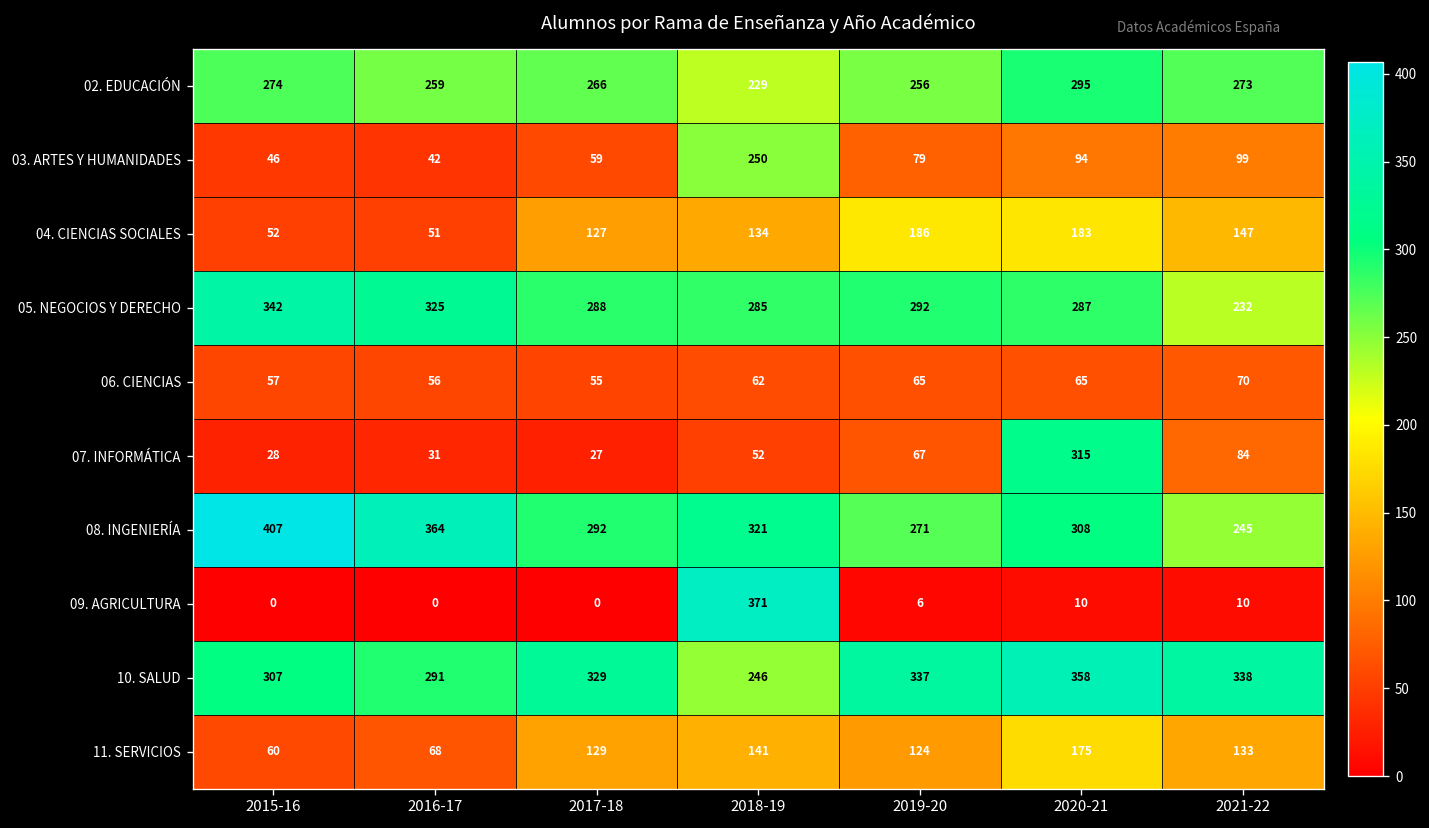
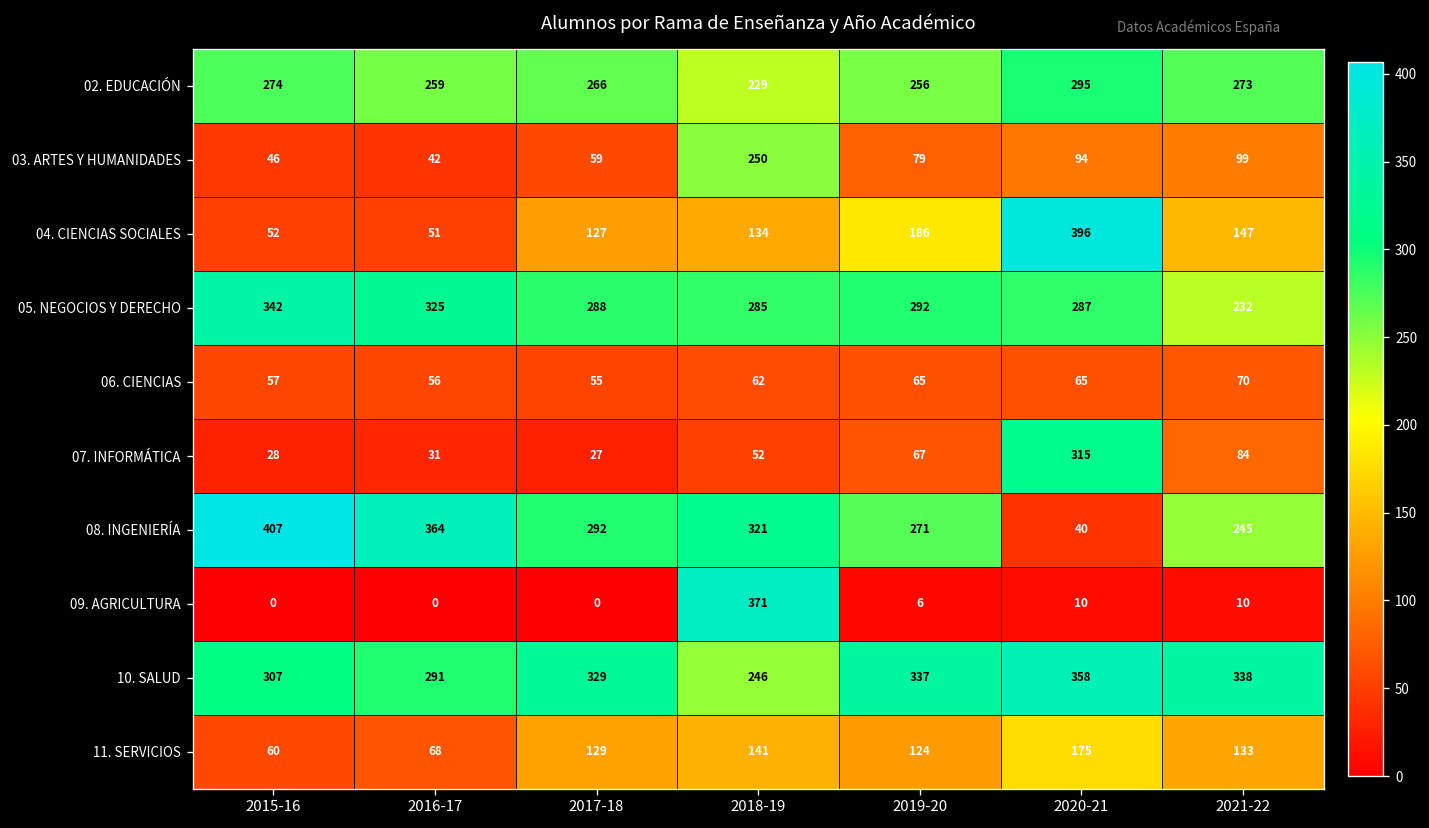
  {
    "02. EDUCACIÓN": {
      "2015-16": 274,
      "2016-17": 259,
      "2017-18": 266,
      "2018-19": 229,
      "2019-20": 256,
      "2020-21": 295,
      "2021-22": 273
    },
    "03. ARTES Y HUMANIDADES": {
      "2015-16": 46,
      "2016-17": 42,
      "2017-18": 59,
      "2018-19": 250,
      "2019-20": 79,
      "2020-21": 94,
      "2021-22": 99
    },
    "04. CIENCIAS SOCIALES": {
      "2015-16": 52,
      "2016-17": 51,
      "2017-18": 127,
      "2018-19": 134,
      "2019-20": 186,
-     "2020-21": 183,
+     "2020-21": 396,
      "2021-22": 147
    },
    "05. NEGOCIOS Y DERECHO": {
      "2015-16": 342,
      "2016-17": 325,
      "2017-18": 288,
      "2018-19": 285,
      "2019-20": 292,
      "2020-21": 287,
      "2021-22": 232
    },
    "06. CIENCIAS": {
      "2015-16": 57,
      "2016-17": 56,
      "2017-18": 55,
      "2018-19": 62,
      "2019-20": 65,
      "2020-21": 65,
      "2021-22": 70
    },
    "07. INFORMÁTICA": {
      "2015-16": 28,
      "2016-17": 31,
      "2017-18": 27,
      "2018-19": 52,
      "2019-20": 67,
      "2020-21": 315,
      "2021-22": 84
    },
    "08. INGENIERÍA": {
      "2015-16": 407,
      "2016-17": 364,
      "2017-18": 292,
      "2018-19": 321,
      "2019-20": 271,
-     "2020-21": 308,
+     "2020-21": 40,
      "2021-22": 245
    },
    "09. AGRICULTURA": {
      "2015-16": 0,
      "2016-17": 0,
      "2017-18": 0,
      "2018-19": 371,
      "2019-20": 6,
      "2020-21": 10,
      "2021-22": 10
    },
    "10. SALUD": {
      "2015-16": 307,
      "2016-17": 291,
      "2017-18": 329,
      "2018-19": 246,
      "2019-20": 337,
      "2020-21": 358,
      "2021-22": 338
    },
    "11. SERVICIOS": {
      "2015-16": 60,
      "2016-17": 68,
      "2017-18": 129,
      "2018-19": 141,
      "2019-20": 124,
      "2020-21": 175,
      "2021-22": 133
    }
  }
